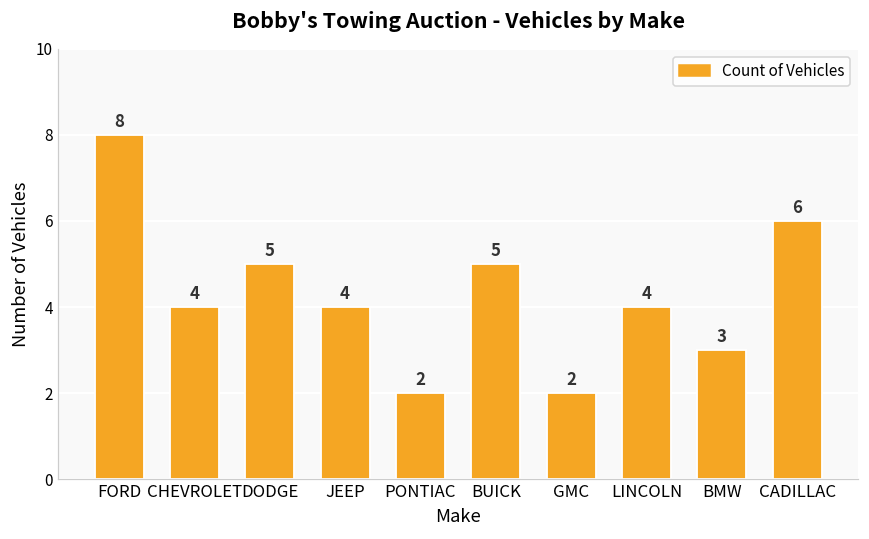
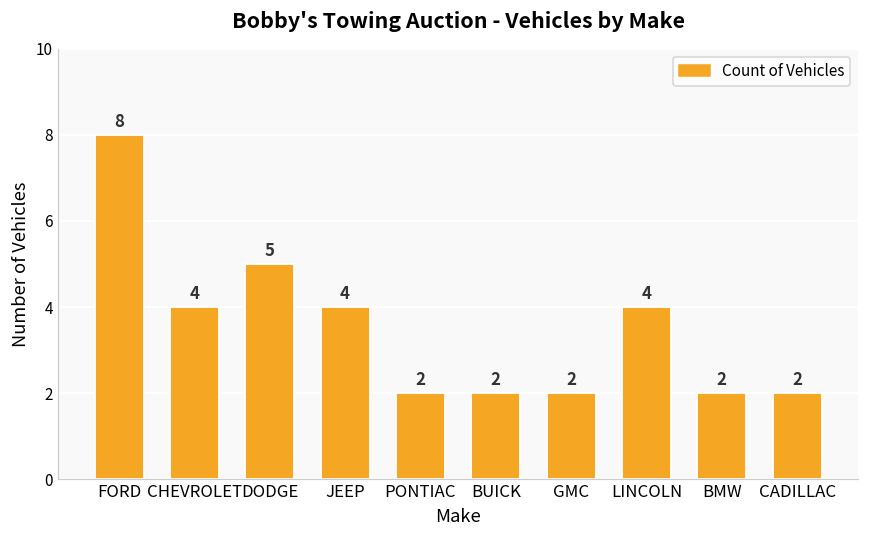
  {
    "FORD": 8,
    "CHEVROLET": 4,
    "DODGE": 5,
    "JEEP": 4,
    "PONTIAC": 2,
-   "BUICK": 5,
+   "BUICK": 2,
    "GMC": 2,
    "LINCOLN": 4,
-   "BMW": 3,
-   "CADILLAC": 6
+   "BMW": 2,
+   "CADILLAC": 2
  }
